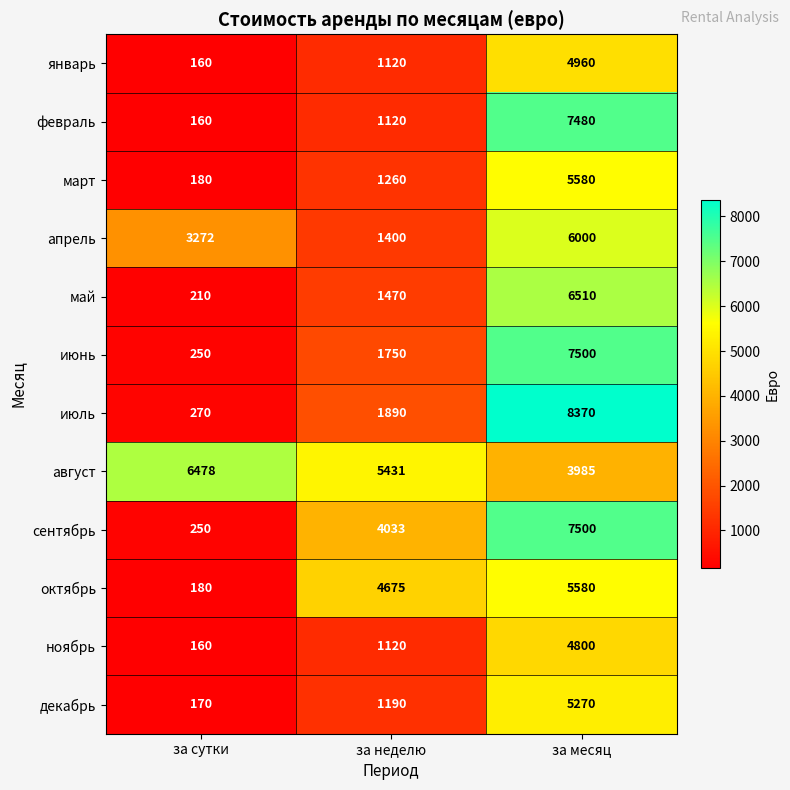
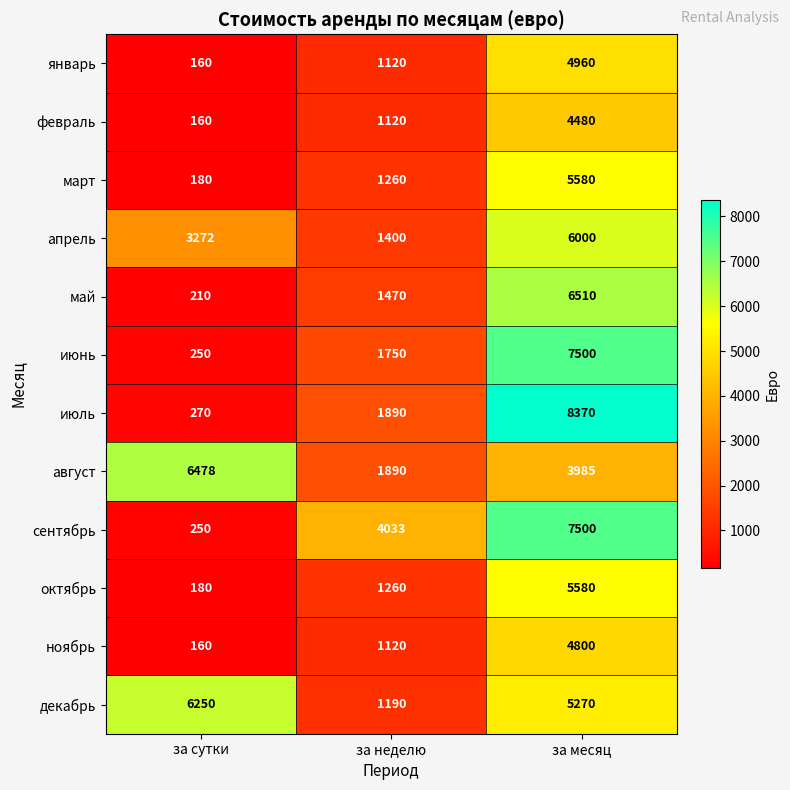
  {
    "январь": {
      "за сутки": 160,
      "за неделю": 1120,
      "за месяц": 4960
    },
    "февраль": {
      "за сутки": 160,
      "за неделю": 1120,
-     "за месяц": 7480
+     "за месяц": 4480
    },
    "март": {
      "за сутки": 180,
      "за неделю": 1260,
      "за месяц": 5580
    },
    "апрель": {
      "за сутки": 3272,
      "за неделю": 1400,
      "за месяц": 6000
    },
    "май": {
      "за сутки": 210,
      "за неделю": 1470,
      "за месяц": 6510
    },
    "июнь": {
      "за сутки": 250,
      "за неделю": 1750,
      "за месяц": 7500
    },
    "июль": {
      "за сутки": 270,
      "за неделю": 1890,
      "за месяц": 8370
    },
    "август": {
      "за сутки": 6478,
-     "за неделю": 5431,
+     "за неделю": 1890,
      "за месяц": 3985
    },
    "сентябрь": {
      "за сутки": 250,
      "за неделю": 4033,
      "за месяц": 7500
    },
    "октябрь": {
      "за сутки": 180,
-     "за неделю": 4675,
+     "за неделю": 1260,
      "за месяц": 5580
    },
    "ноябрь": {
      "за сутки": 160,
      "за неделю": 1120,
      "за месяц": 4800
    },
    "декабрь": {
-     "за сутки": 170,
+     "за сутки": 6250,
      "за неделю": 1190,
      "за месяц": 5270
    }
  }
